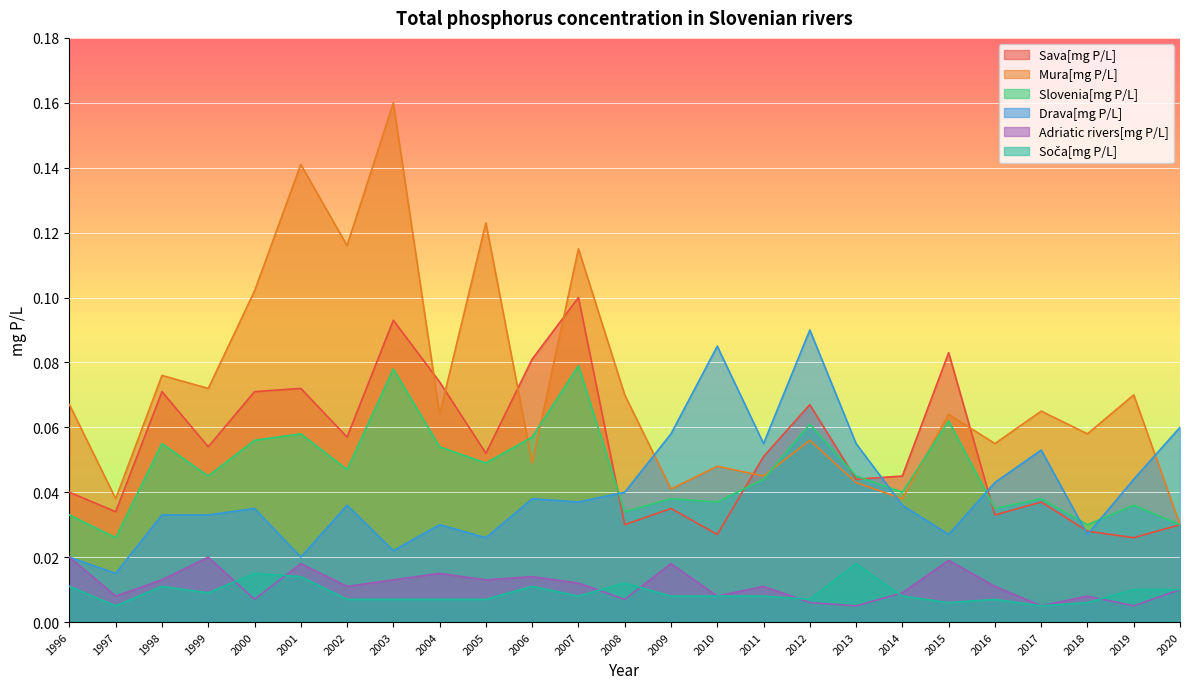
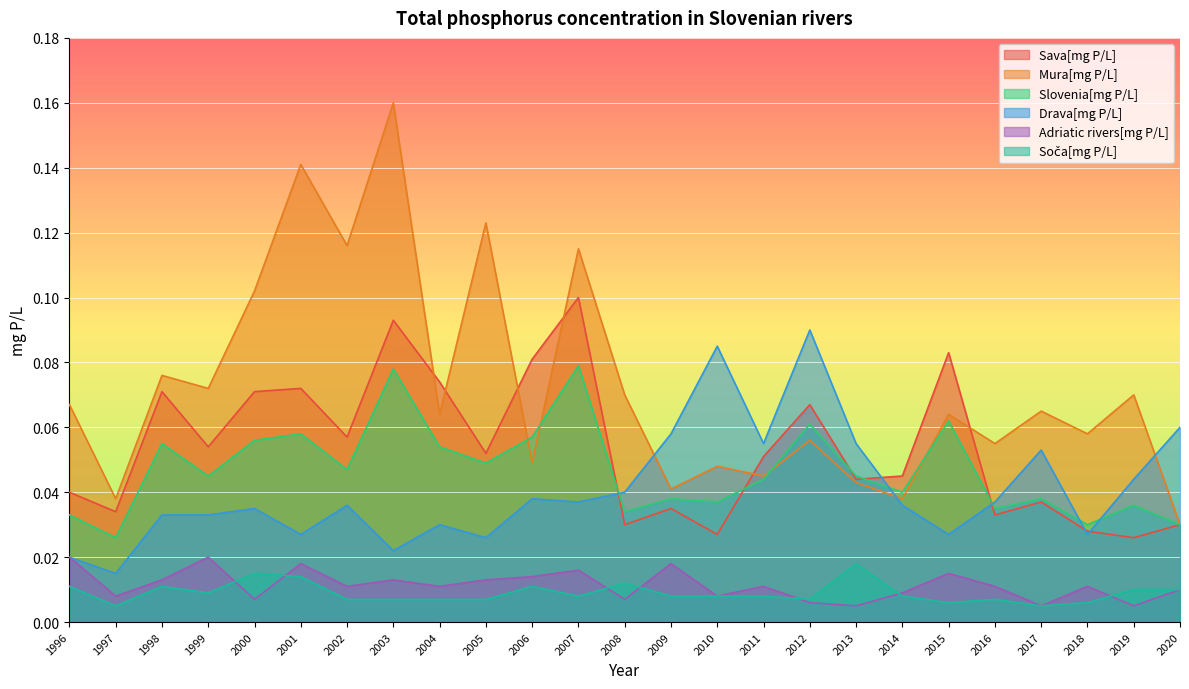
  {
    "Drava[mg P/L]": {
      "1997": 0.015,
      "1998": 0.033,
      "1999": 0.033,
      "2000": 0.035,
-     "2001": 0.020,
+     "2001": 0.027,
      "2002": 0.036,
      "2003": 0.022,
      "2004": 0.030,
      "2005": 0.026,
      "2006": 0.038,
      "2007": 0.037,
      "2008": 0.040,
      "2009": 0.058,
      "2010": 0.085,
      "2011": 0.055,
      "2012": 0.090,
      "2013": 0.055,
      "2014": 0.036,
      "2015": 0.027,
-     "2016": 0.043,
+     "2016": 0.037,
      "2017": 0.053,
      "2018": 0.027,
      "2019": 0.044,
      "2020": 0.060
    },
    "Adriatic rivers[mg P/L]": {
      "1997": 0.008,
      "1998": 0.013,
      "1999": 0.020,
      "2000": 0.007,
      "2001": 0.018,
      "2002": 0.011,
      "2003": 0.013,
-     "2004": 0.015,
+     "2004": 0.011,
      "2005": 0.013,
      "2006": 0.014,
-     "2007": 0.012,
+     "2007": 0.016,
      "2008": 0.007,
      "2009": 0.018,
      "2011": 0.011,
      "2012": 0.006,
      "2013": 0.005,
      "2014": 0.009,
-     "2015": 0.019,
+     "2015": 0.015,
      "2016": 0.011,
-     "2018": 0.008,
+     "2018": 0.011,
      "2019": 0.005
    }
  }
